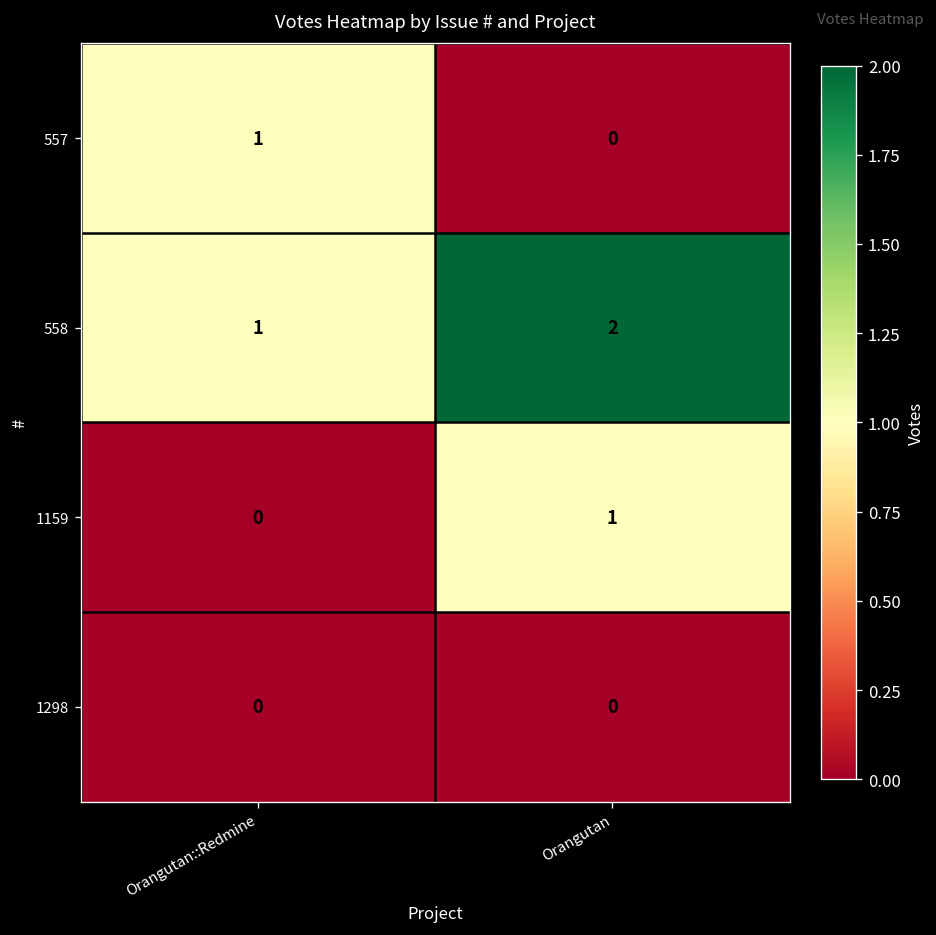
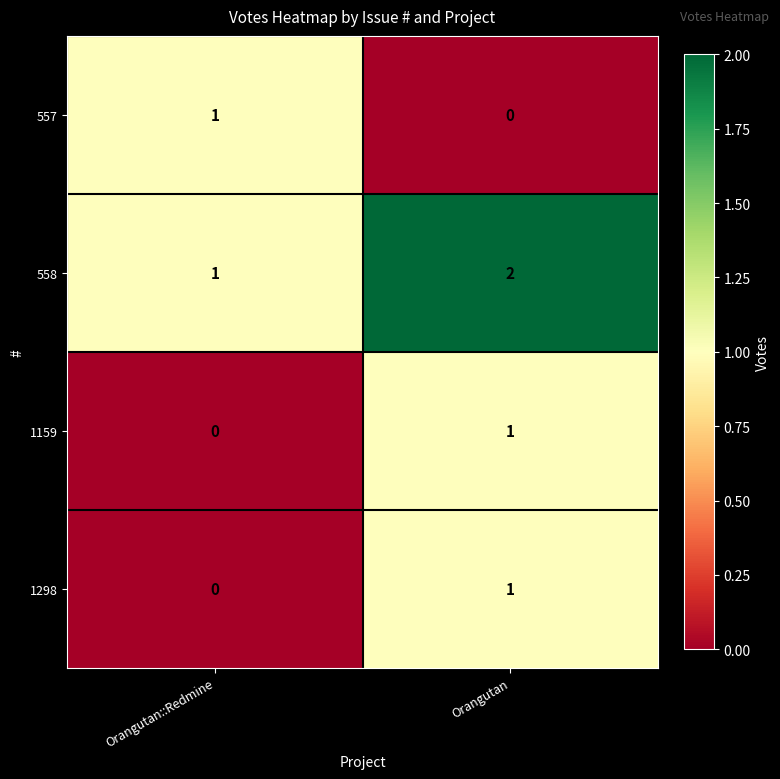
  {
    "557": {
      "Orangutan::Redmine": 1,
      "Orangutan": 0
    },
    "558": {
      "Orangutan::Redmine": 1,
      "Orangutan": 2
    },
    "1159": {
      "Orangutan::Redmine": 0,
      "Orangutan": 1
    },
    "1298": {
      "Orangutan::Redmine": 0,
-     "Orangutan": 0
+     "Orangutan": 1
    }
  }
